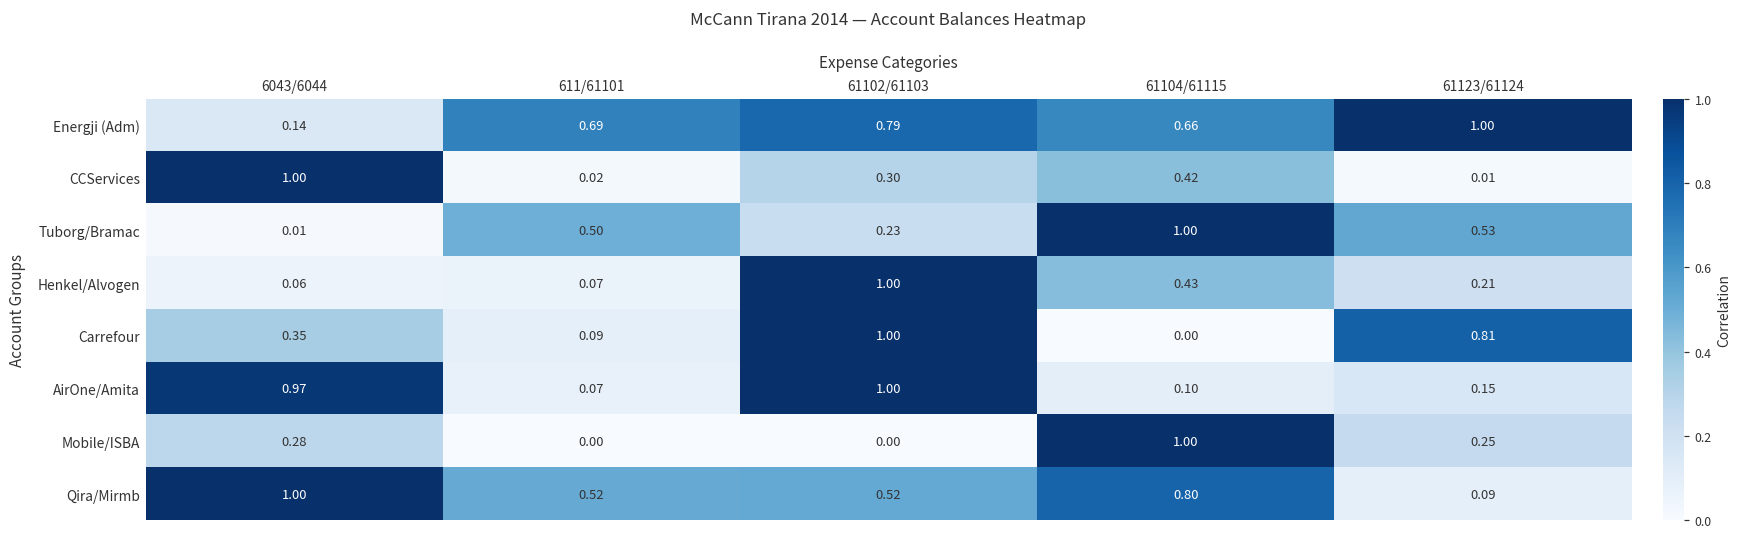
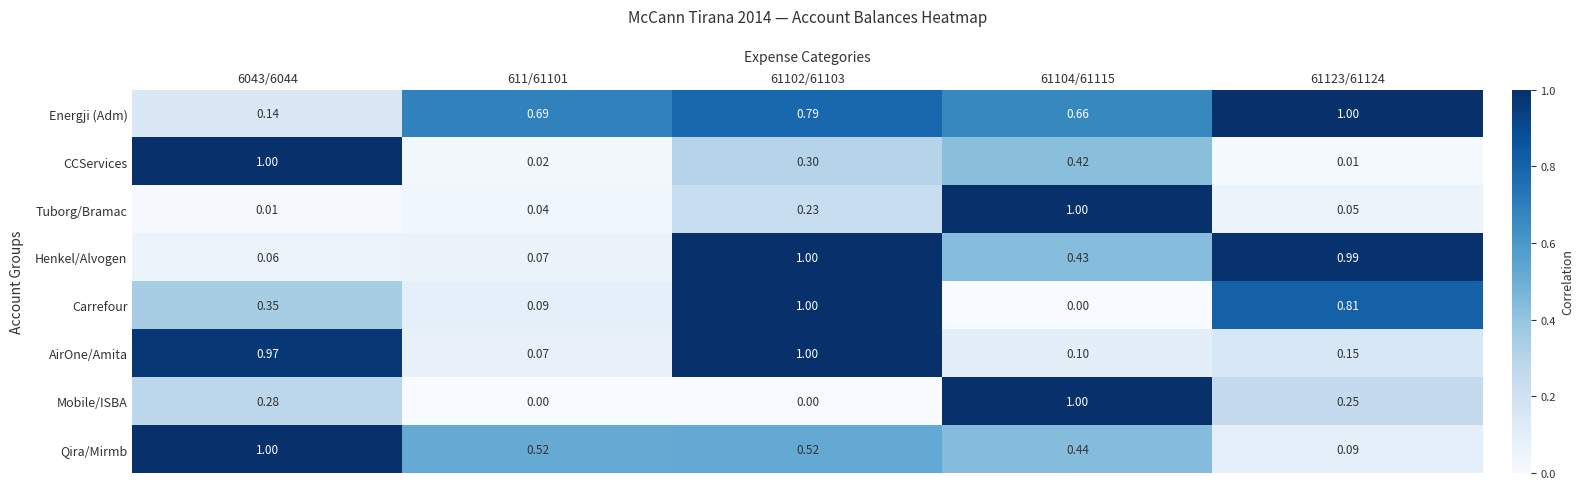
  {
    "Energji (Adm)": {
      "6043/6044": 0.14,
      "611/61101": 0.69,
      "61102/61103": 0.79,
      "61104/61115": 0.66,
      "61123/61124": 1.00
    },
    "CCServices": {
      "6043/6044": 1.00,
      "611/61101": 0.02,
      "61102/61103": 0.30,
      "61104/61115": 0.42,
      "61123/61124": 0.01
    },
    "Tuborg/Bramac": {
      "6043/6044": 0.01,
-     "611/61101": 0.50,
+     "611/61101": 0.04,
      "61102/61103": 0.23,
      "61104/61115": 1.00,
-     "61123/61124": 0.53
+     "61123/61124": 0.05
    },
    "Henkel/Alvogen": {
      "6043/6044": 0.06,
      "611/61101": 0.07,
      "61102/61103": 1.00,
      "61104/61115": 0.43,
-     "61123/61124": 0.21
+     "61123/61124": 0.99
    },
    "Carrefour": {
      "6043/6044": 0.35,
      "611/61101": 0.09,
      "61102/61103": 1.00,
      "61104/61115": 0.00,
      "61123/61124": 0.81
    },
    "AirOne/Amita": {
      "6043/6044": 0.97,
      "611/61101": 0.07,
      "61102/61103": 1.00,
      "61104/61115": 0.10,
      "61123/61124": 0.15
    },
    "Mobile/ISBA": {
      "6043/6044": 0.28,
      "611/61101": 0.00,
      "61102/61103": 0.00,
      "61104/61115": 1.00,
      "61123/61124": 0.25
    },
    "Qira/Mirmb": {
      "6043/6044": 1.00,
      "611/61101": 0.52,
      "61102/61103": 0.52,
-     "61104/61115": 0.80,
+     "61104/61115": 0.44,
      "61123/61124": 0.09
    }
  }
